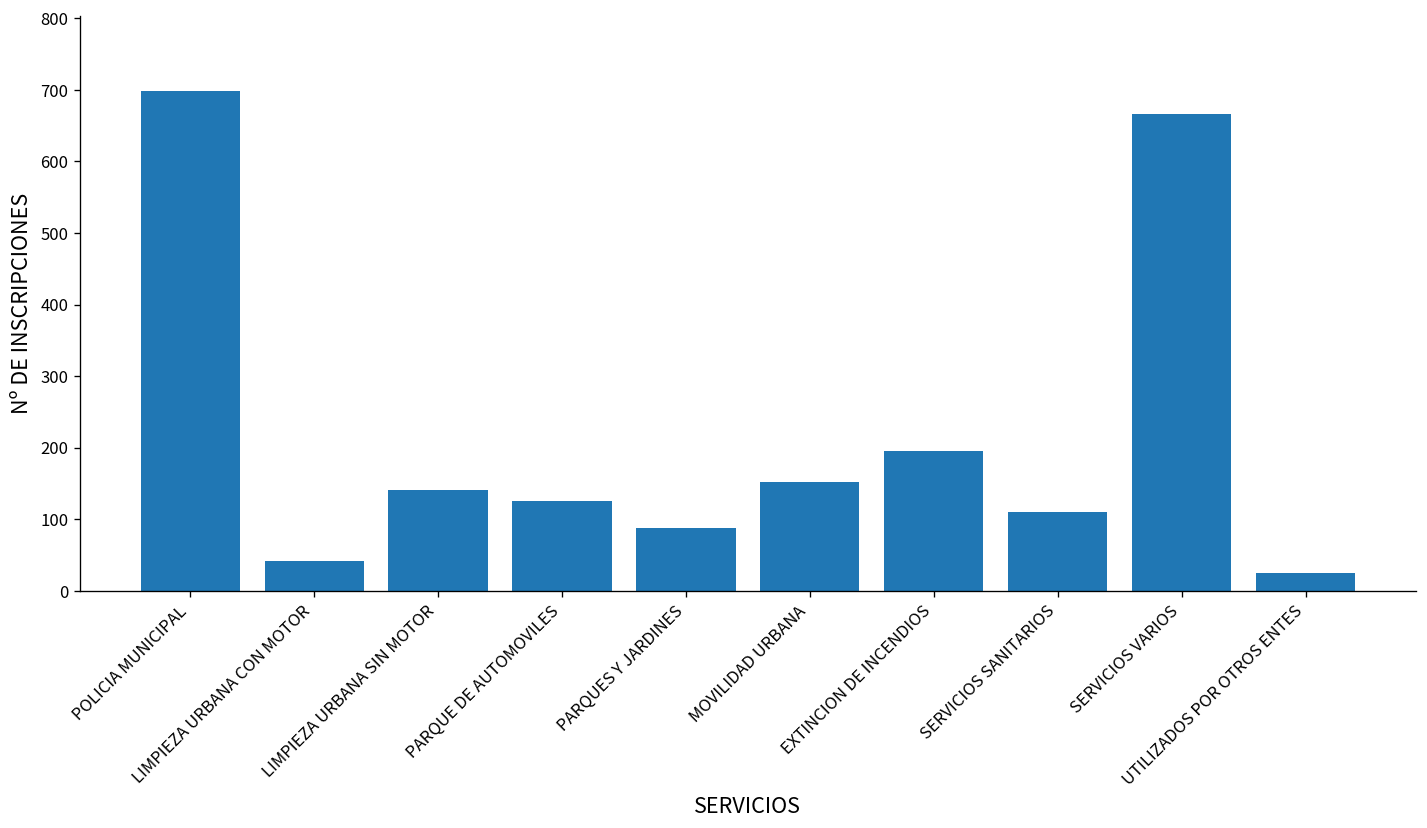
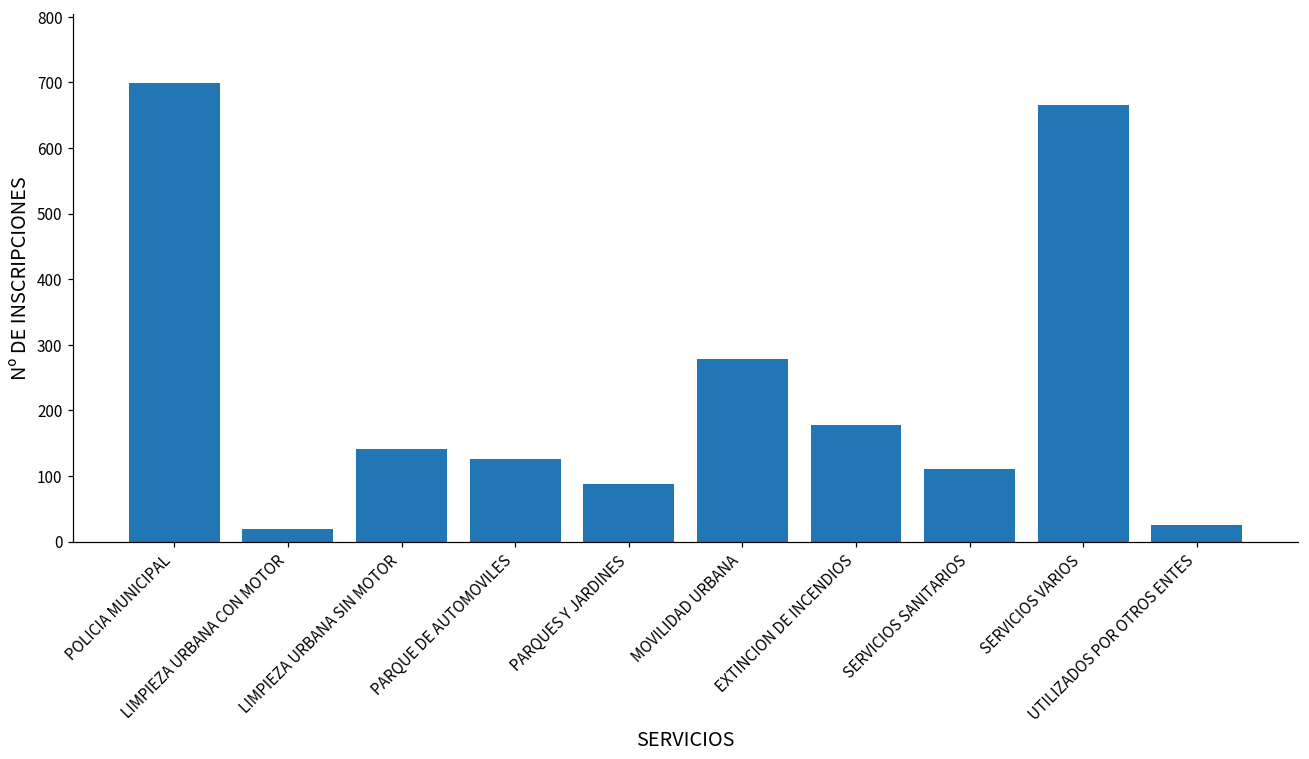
  {
    "POLICIA MUNICIPAL": 700,
-   "LIMPIEZA URBANA CON MOTOR": 40,
+   "LIMPIEZA URBANA CON MOTOR": 20,
    "LIMPIEZA URBANA SIN MOTOR": 140,
    "PARQUE DE AUTOMOVILES": 130,
    "PARQUES Y JARDINES": 90,
-   "MOVILIDAD URBANA": 150,
-   "EXTINCION DE INCENDIOS": 200,
+   "MOVILIDAD URBANA": 280,
+   "EXTINCION DE INCENDIOS": 180,
    "SERVICIOS SANITARIOS": 110,
    "SERVICIOS VARIOS": 670,
    "UTILIZADOS POR OTROS ENTES": 30
  }
